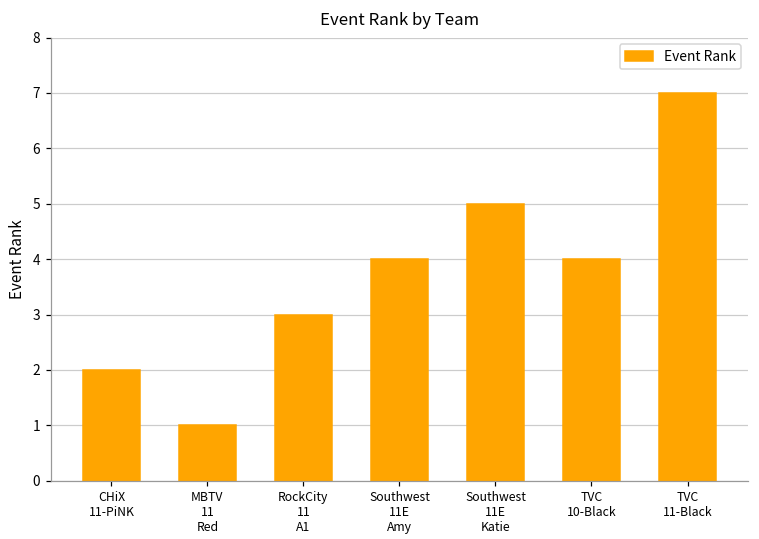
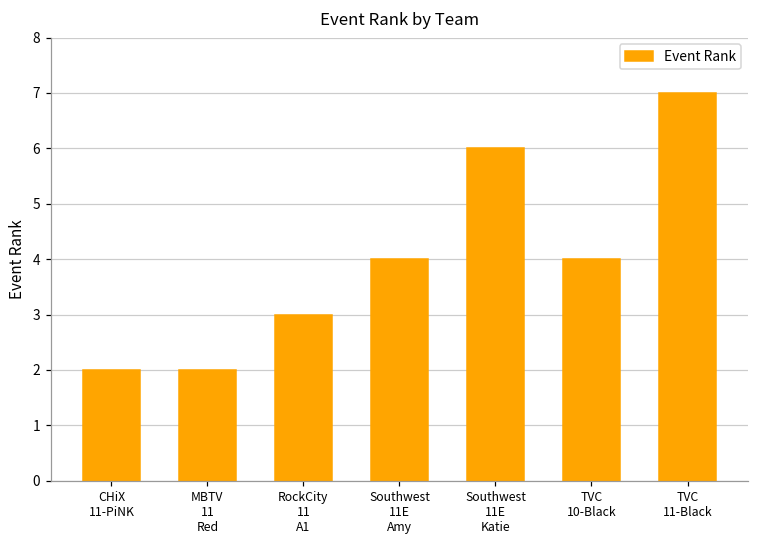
  {
    "CHiX 11-PiNK": 2,
-   "MBTV 11 Red": 1,
+   "MBTV 11 Red": 2,
    "RockCity 11 A1": 3,
    "Southwest 11E Amy": 4,
-   "Southwest 11E Katie": 5,
+   "Southwest 11E Katie": 6,
    "TVC 10-Black": 4,
    "TVC 11-Black": 7
  }
